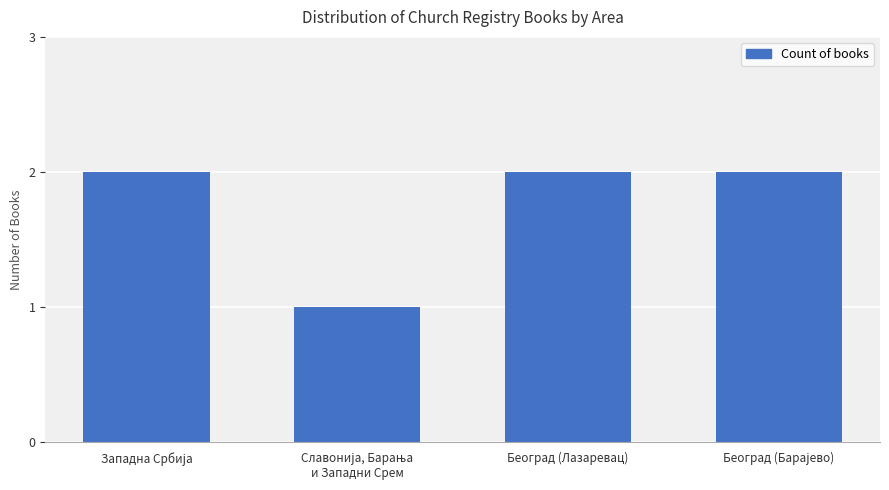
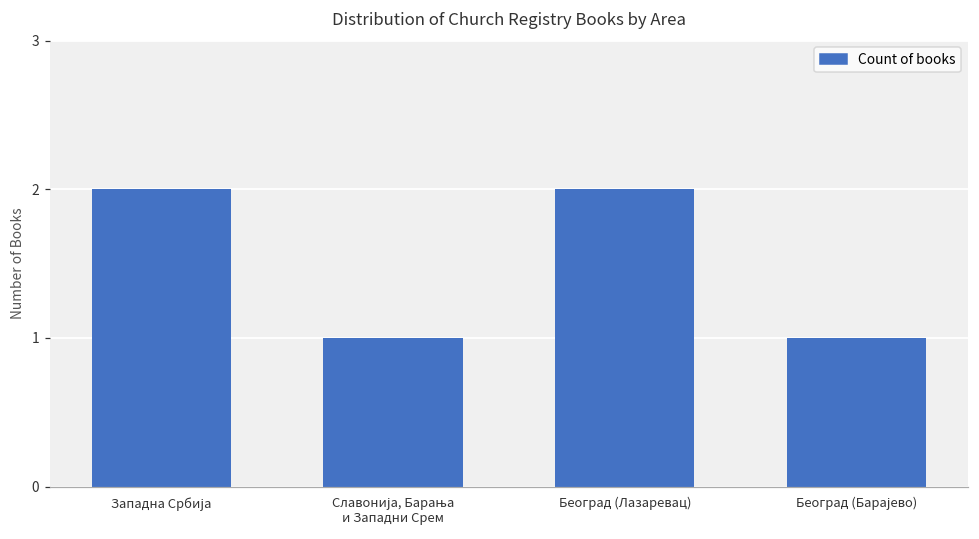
  {
    "Западна Србија": 2,
    "Славонија, Барања и Западни Срем": 1,
    "Београд (Лазаревац)": 2,
-   "Београд (Барајево)": 2
+   "Београд (Барајево)": 1
  }
